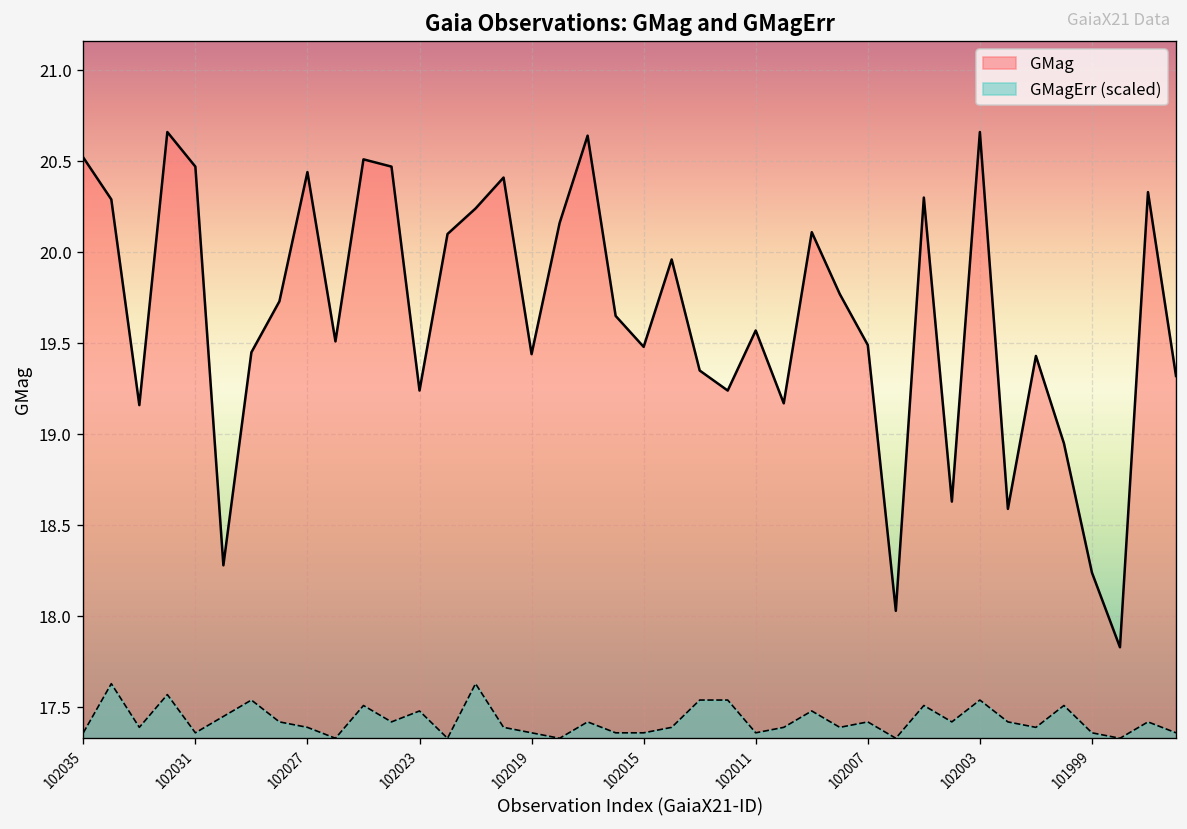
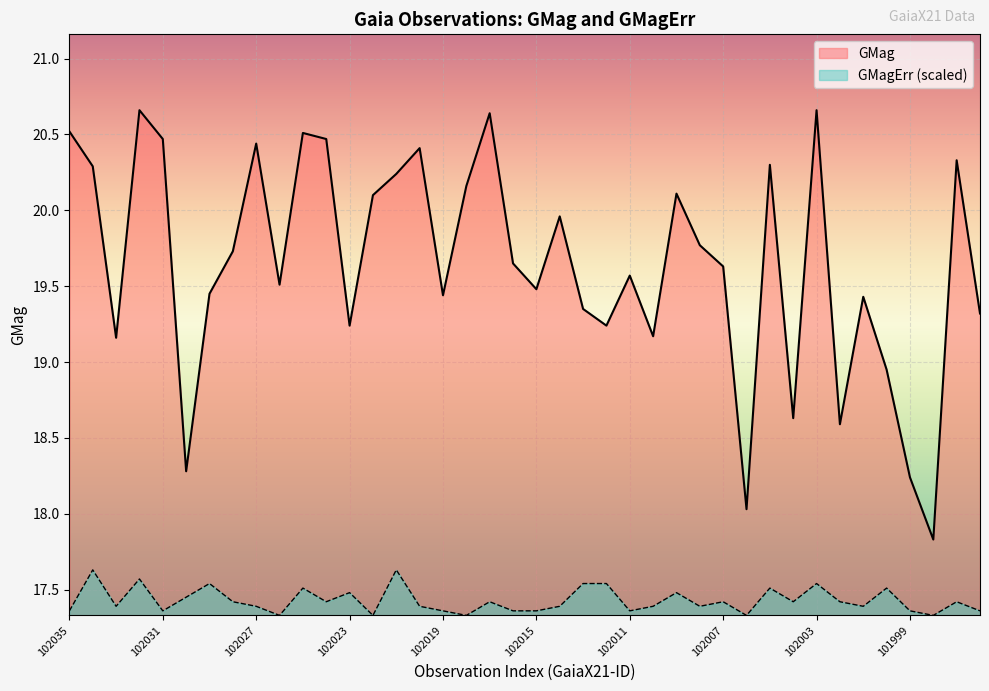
  {
    "GMag": {
      "102035": 20.52,
      "102031": 20.47,
      "102027": 20.44,
      "102023": 19.24,
      "102019": 19.44,
      "102015": 19.48,
      "102011": 19.57,
-     "102007": 19.49,
+     "102007": 19.63,
      "102003": 20.66,
      "101999": 18.24
    },
    "GMagErr (scaled)": {
      "102035": 17.36,
      "102031": 17.36,
      "102027": 17.39,
      "102023": 17.48,
      "102019": 17.36,
      "102015": 17.36,
      "102011": 17.36,
      "102007": 17.42,
      "102003": 17.54,
      "101999": 17.36
    }
  }
